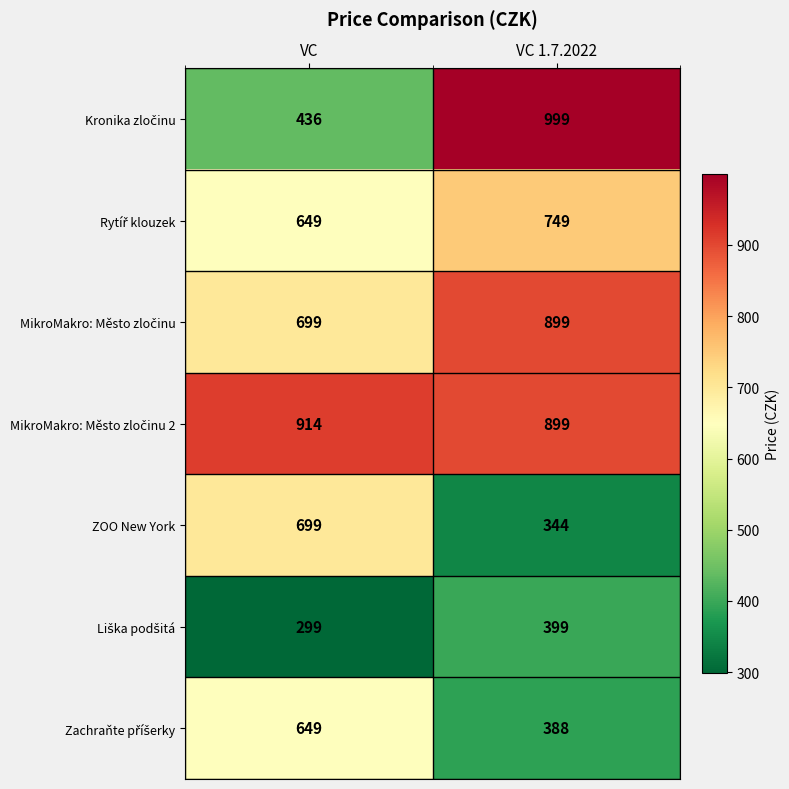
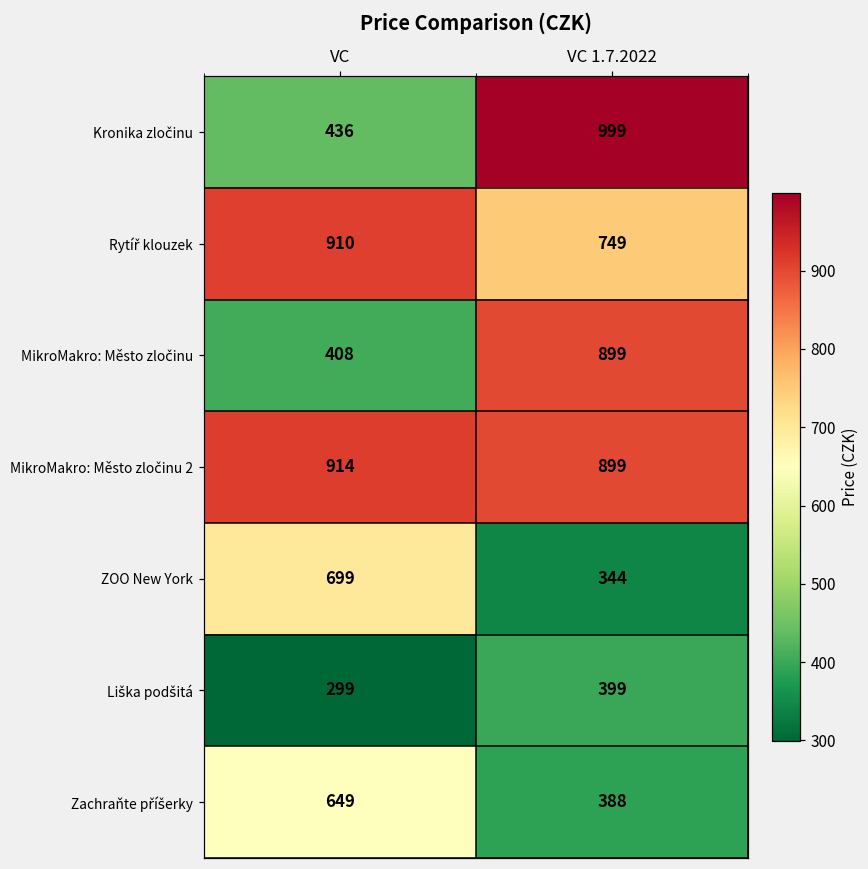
  {
    "Kronika zločinu": {
      "VC": 436,
      "VC 1.7.2022": 999
    },
    "Rytíř klouzek": {
-     "VC": 649,
+     "VC": 910,
      "VC 1.7.2022": 749
    },
    "MikroMakro: Město zločinu": {
-     "VC": 699,
+     "VC": 408,
      "VC 1.7.2022": 899
    },
    "MikroMakro: Město zločinu 2": {
      "VC": 914,
      "VC 1.7.2022": 899
    },
    "ZOO New York": {
      "VC": 699,
      "VC 1.7.2022": 344
    },
    "Liška podšitá": {
      "VC": 299,
      "VC 1.7.2022": 399
    },
    "Zachraňte příšerky": {
      "VC": 649,
      "VC 1.7.2022": 388
    }
  }
